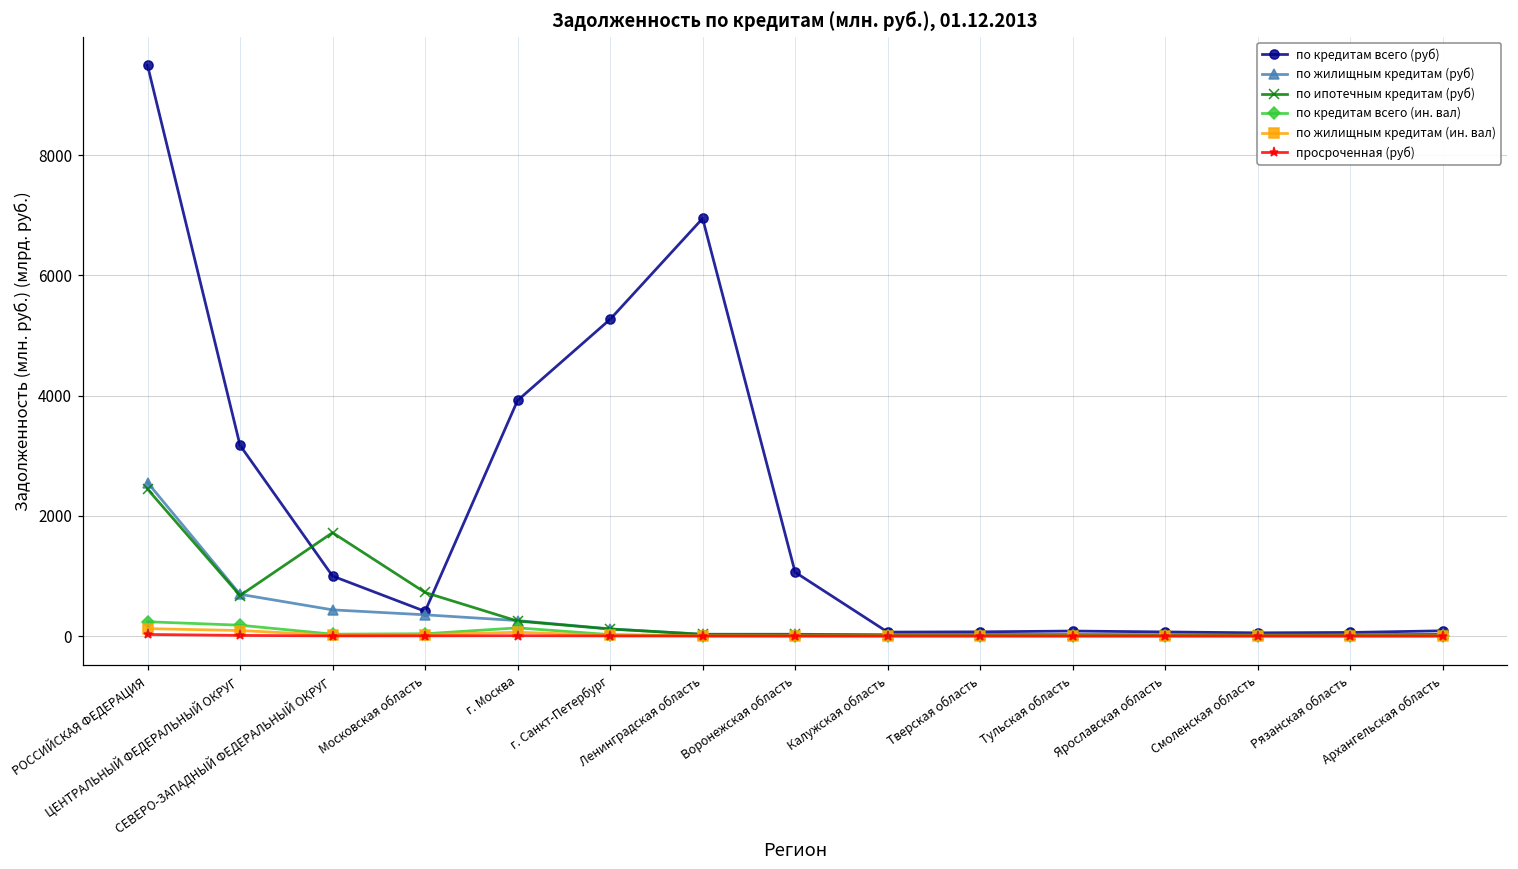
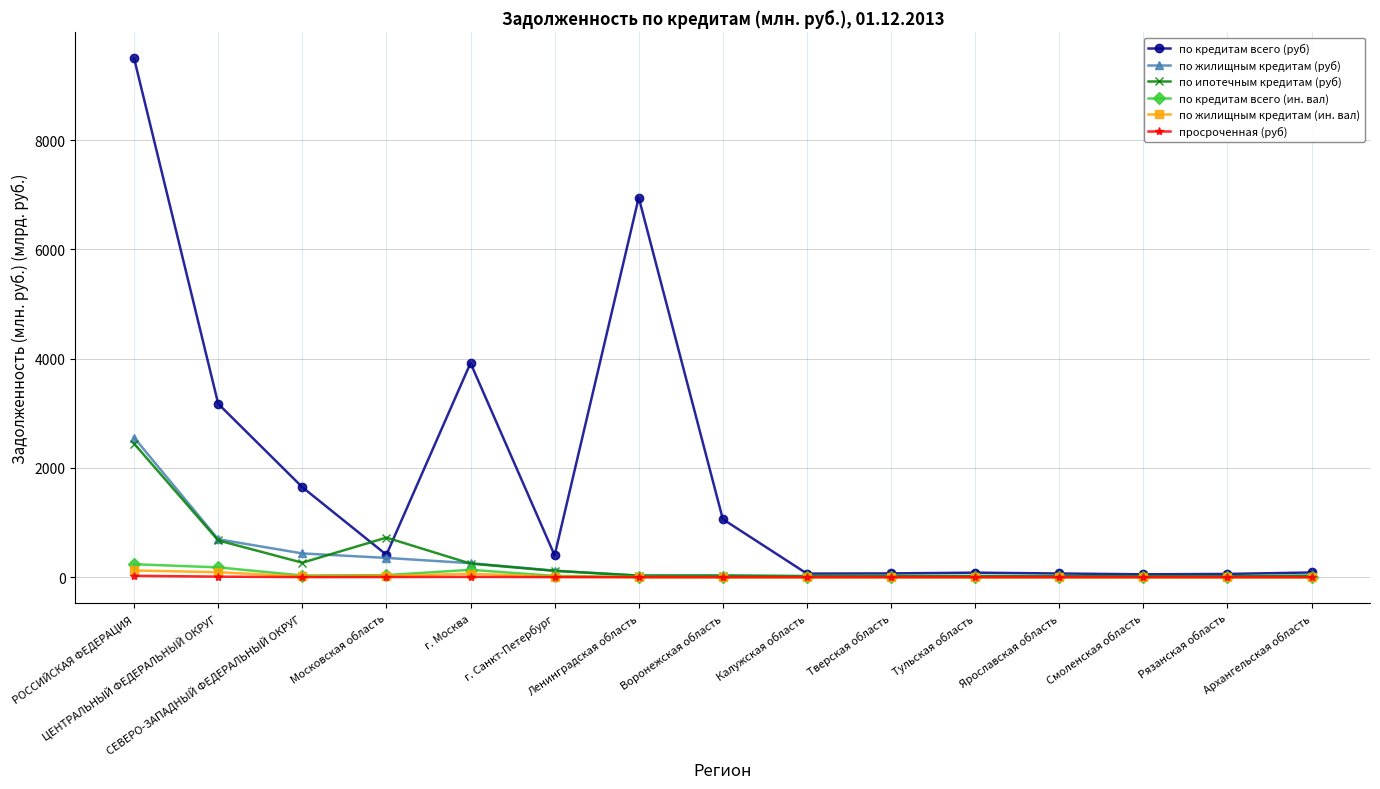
  {
    "по кредитам всего (руб)": {
      "РОССИЙСКАЯ ФЕДЕРАЦИЯ": 9500,
      "ЦЕНТРАЛЬНЫЙ ФЕДЕРАЛЬНЫЙ ОКРУГ": 3200,
-     "СЕВЕРО-ЗАПАДНЫЙ ФЕДЕРАЛЬНЫЙ ОКРУГ": 1000,
+     "СЕВЕРО-ЗАПАДНЫЙ ФЕДЕРАЛЬНЫЙ ОКРУГ": 1600,
      "Московская область": 400,
      "г. Москва": 3900,
-     "г. Санкт-Петербург": 5300,
+     "г. Санкт-Петербург": 400,
      "Ленинградская область": 6900,
      "Воронежская область": 1100,
      "Тверская область": 100,
      "Тульская область": 100,
      "Ярославская область": 100,
      "Архангельская область": 100
    },
    "по жилищным кредитам (руб)": {
      "РОССИЙСКАЯ ФЕДЕРАЦИЯ": 2600,
      "СЕВЕРО-ЗАПАДНЫЙ ФЕДЕРАЛЬНЫЙ ОКРУГ": 400,
      "Московская область": 400
    },
    "по ипотечным кредитам (руб)": {
      "РОССИЙСКАЯ ФЕДЕРАЦИЯ": 2400,
-     "СЕВЕРО-ЗАПАДНЫЙ ФЕДЕРАЛЬНЫЙ ОКРУГ": 1700,
+     "СЕВЕРО-ЗАПАДНЫЙ ФЕДЕРАЛЬНЫЙ ОКРУГ": 300,
      "Московская область": 700
    },
    "по кредитам всего (ин. вал)": {
      "РОССИЙСКАЯ ФЕДЕРАЦИЯ": 200,
      "ЦЕНТРАЛЬНЫЙ ФЕДЕРАЛЬНЫЙ ОКРУГ": 200,
      "г. Москва": 100
    },
    "по жилищным кредитам (ин. вал)": {
      "РОССИЙСКАЯ ФЕДЕРАЦИЯ": 100,
      "ЦЕНТРАЛЬНЫЙ ФЕДЕРАЛЬНЫЙ ОКРУГ": 100,
      "г. Москва": 100
    },
    "просроченная (руб)": {
      "РОССИЙСКАЯ ФЕДЕРАЦИЯ": 0,
      "ЦЕНТРАЛЬНЫЙ ФЕДЕРАЛЬНЫЙ ОКРУГ": 0,
      "г. Москва": 0
    }
  }
